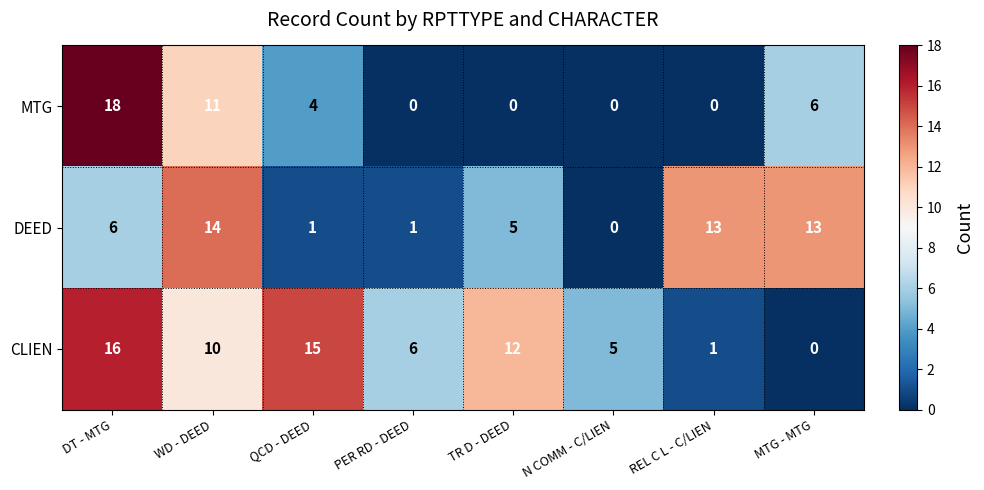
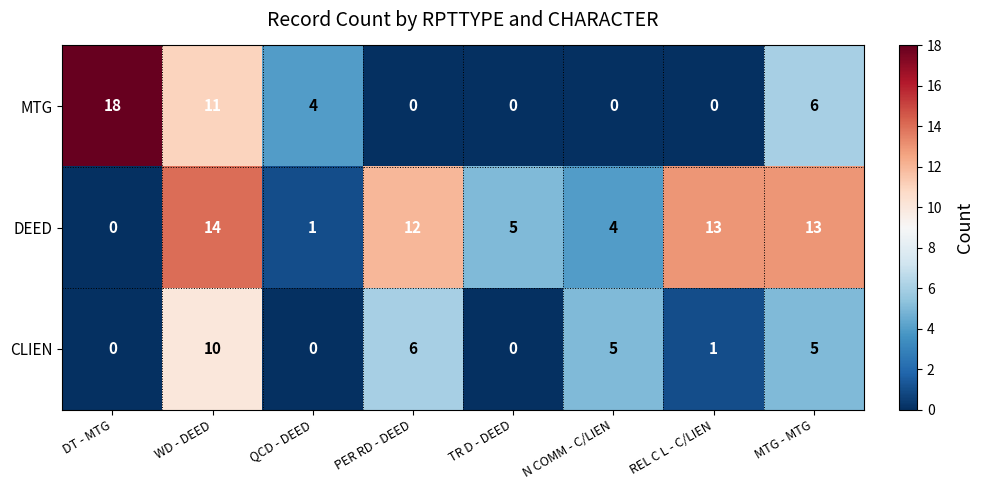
  {
    "MTG": {
      "DT - MTG": 18,
      "WD - DEED": 11,
      "QCD - DEED": 4,
      "PER RD - DEED": 0,
      "TR D - DEED": 0,
      "N COMM - C/LIEN": 0,
      "REL C L - C/LIEN": 0,
      "MTG - MTG": 6
    },
    "DEED": {
-     "DT - MTG": 6,
+     "DT - MTG": 0,
      "WD - DEED": 14,
      "QCD - DEED": 1,
-     "PER RD - DEED": 1,
+     "PER RD - DEED": 12,
      "TR D - DEED": 5,
-     "N COMM - C/LIEN": 0,
+     "N COMM - C/LIEN": 4,
      "REL C L - C/LIEN": 13,
      "MTG - MTG": 13
    },
    "CLIEN": {
-     "DT - MTG": 16,
+     "DT - MTG": 0,
      "WD - DEED": 10,
-     "QCD - DEED": 15,
+     "QCD - DEED": 0,
      "PER RD - DEED": 6,
-     "TR D - DEED": 12,
+     "TR D - DEED": 0,
      "N COMM - C/LIEN": 5,
      "REL C L - C/LIEN": 1,
-     "MTG - MTG": 0
+     "MTG - MTG": 5
    }
  }
